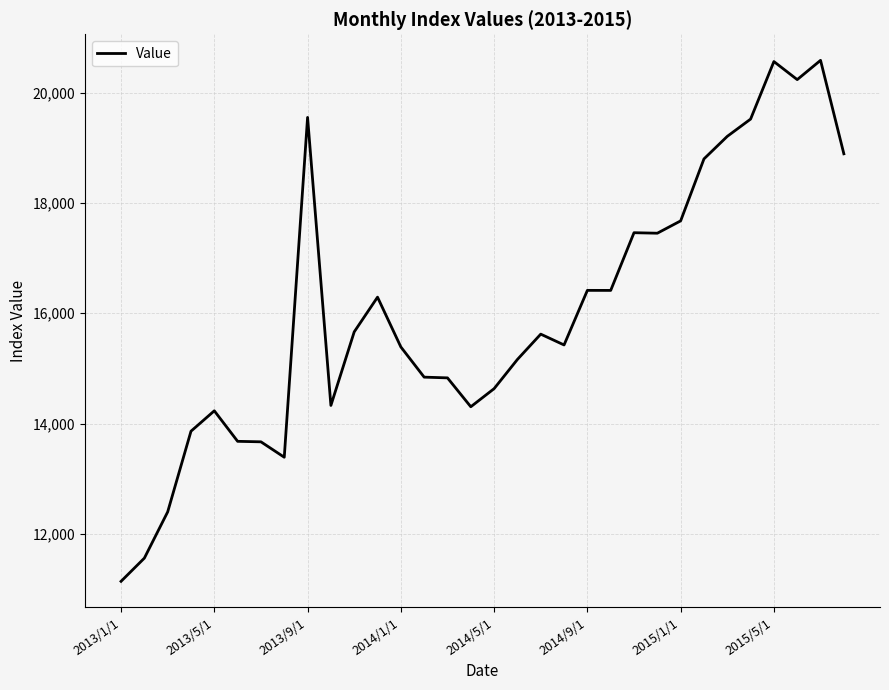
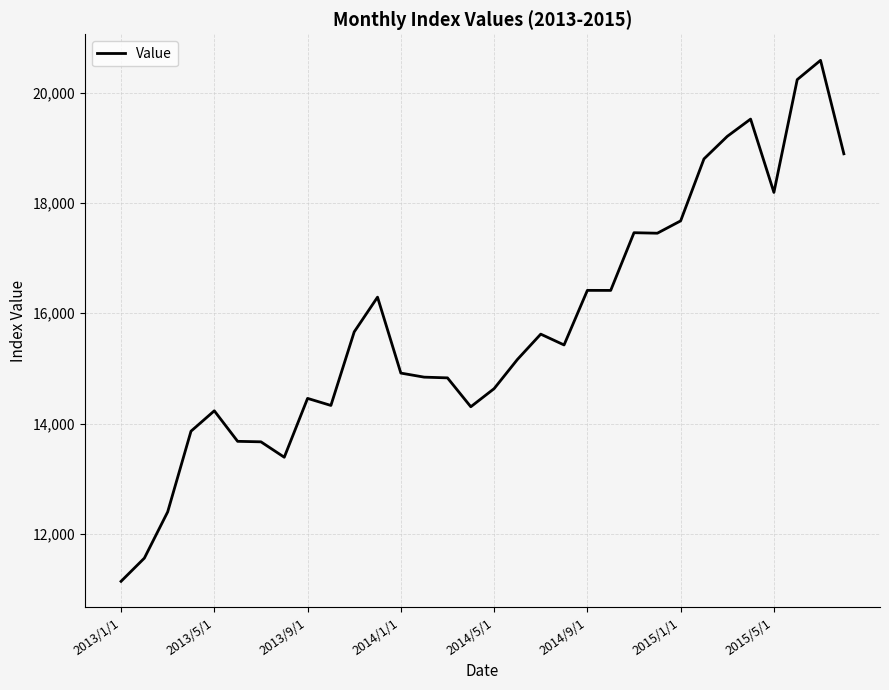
  {
    "2013/1/1": "11,100",
    "2013/5/1": "14,200",
-   "2013/9/1": "19,600",
-   "2014/1/1": "15,400",
+   "2013/9/1": "14,500",
+   "2014/1/1": "14,900",
    "2014/5/1": "14,600",
    "2014/9/1": "16,400",
    "2015/1/1": "17,700",
-   "2015/5/1": "20,600"
+   "2015/5/1": "18,200"
  }
